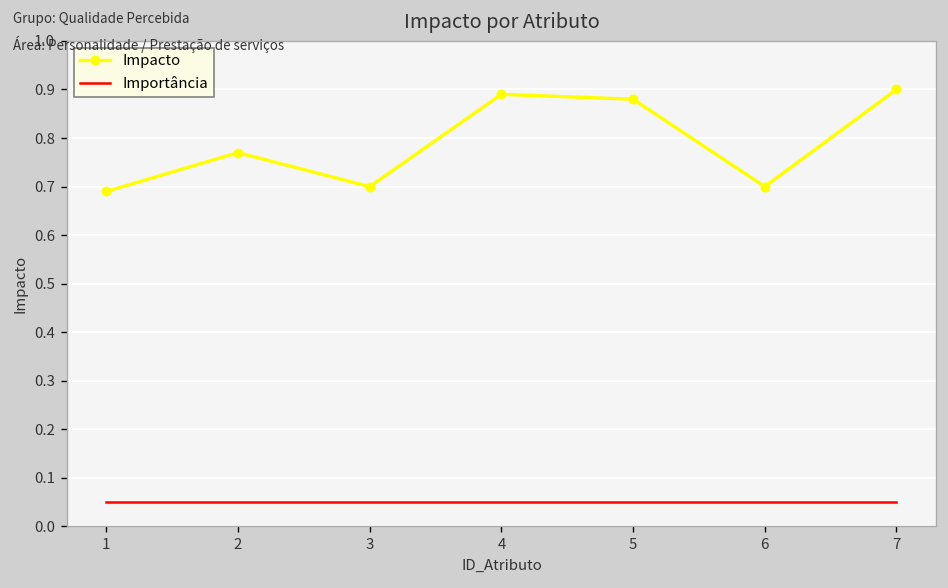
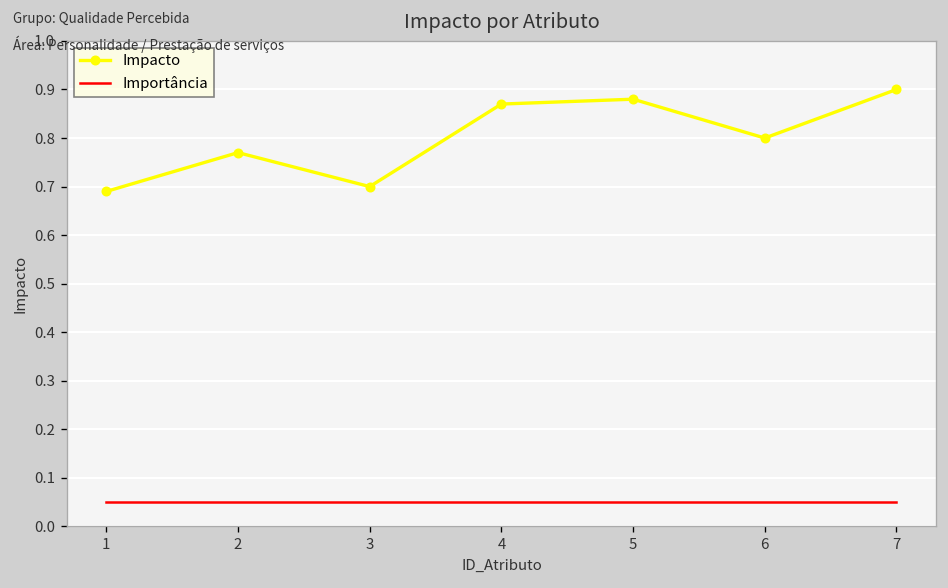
  {
    "Impacto": {
      "1": 0.69,
      "2": 0.77,
      "3": 0.70,
-     "4": 0.89,
+     "4": 0.87,
      "5": 0.88,
-     "6": 0.7,
+     "6": 0.8,
      "7": 0.90
    },
    "Importância": {
      "1": 0.05,
      "2": 0.05,
      "3": 0.05,
      "4": 0.05,
      "5": 0.05,
      "6": 0.05,
      "7": 0.05
    }
  }
